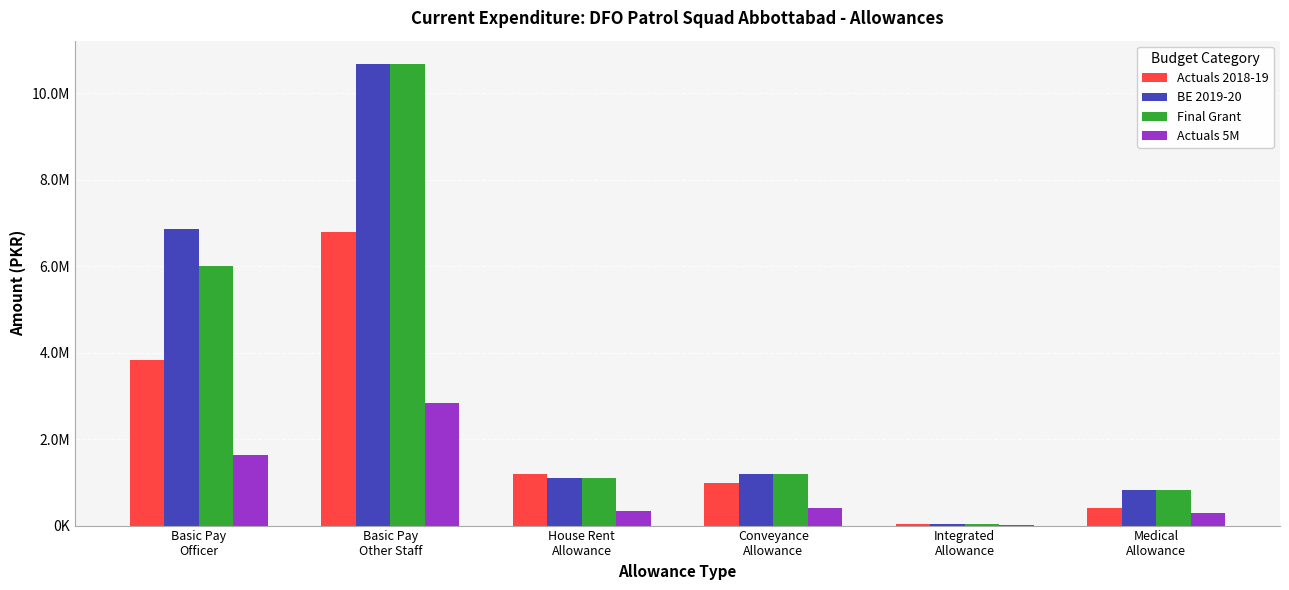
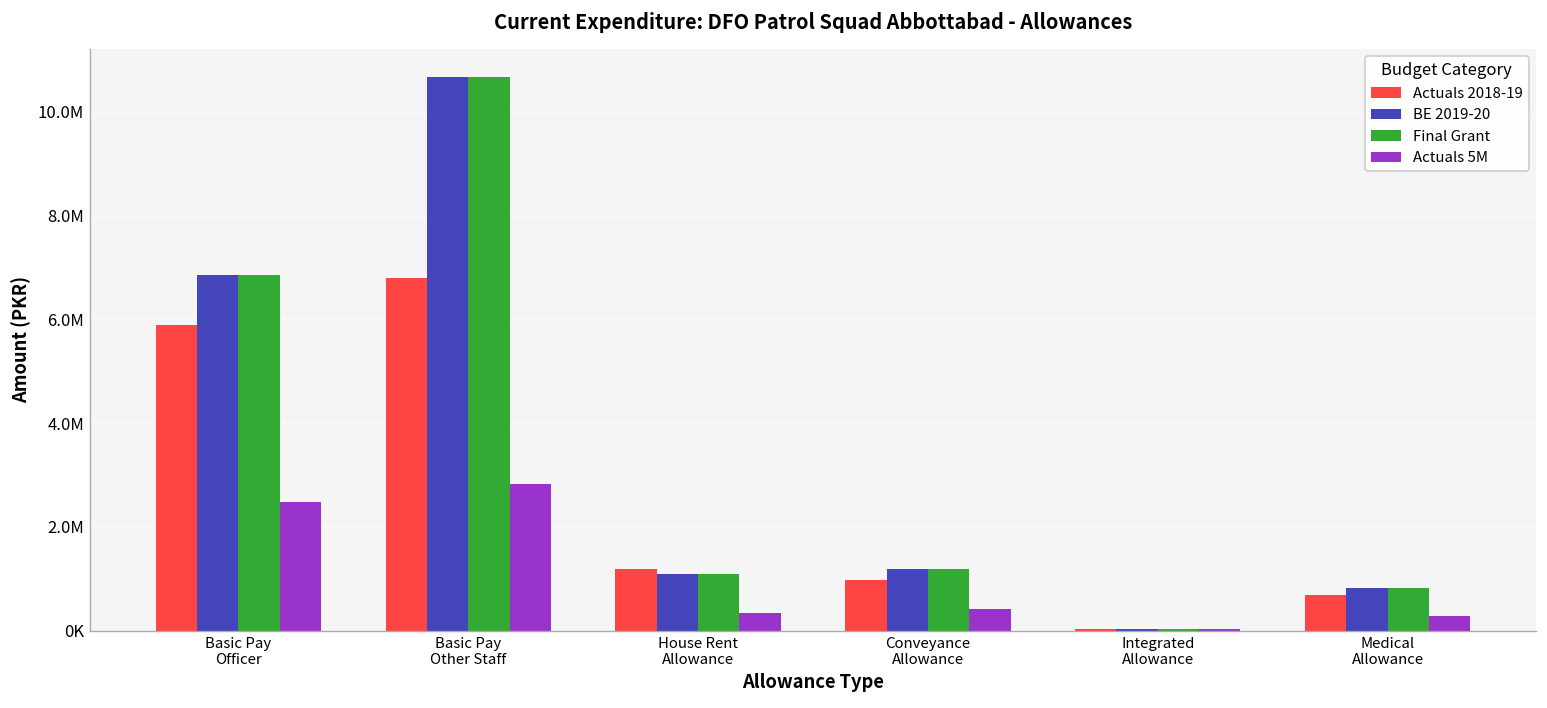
  {
    "Actuals 2018-19": {
-     "Basic Pay Officer": 3800000,
+     "Basic Pay Officer": 5900000,
      "Basic Pay Other Staff": 6800000,
      "House Rent Allowance": 1200000,
      "Conveyance Allowance": 1000000,
-     "Medical Allowance": 400000
+     "Medical Allowance": 700000
    },
    "BE 2019-20": {
      "Basic Pay Officer": 6900000,
      "Basic Pay Other Staff": 10700000,
      "House Rent Allowance": 1100000,
      "Conveyance Allowance": 1200000,
      "Medical Allowance": 800000
    },
    "Final Grant": {
-     "Basic Pay Officer": 6000000,
+     "Basic Pay Officer": 6900000,
      "Basic Pay Other Staff": 10700000,
      "House Rent Allowance": 1100000,
      "Conveyance Allowance": 1200000,
      "Medical Allowance": 800000
    },
    "Actuals 5M": {
-     "Basic Pay Officer": 1600000,
+     "Basic Pay Officer": 2500000,
      "Basic Pay Other Staff": 2800000,
      "House Rent Allowance": 300000,
      "Conveyance Allowance": 400000,
      "Medical Allowance": 300000
    }
  }
